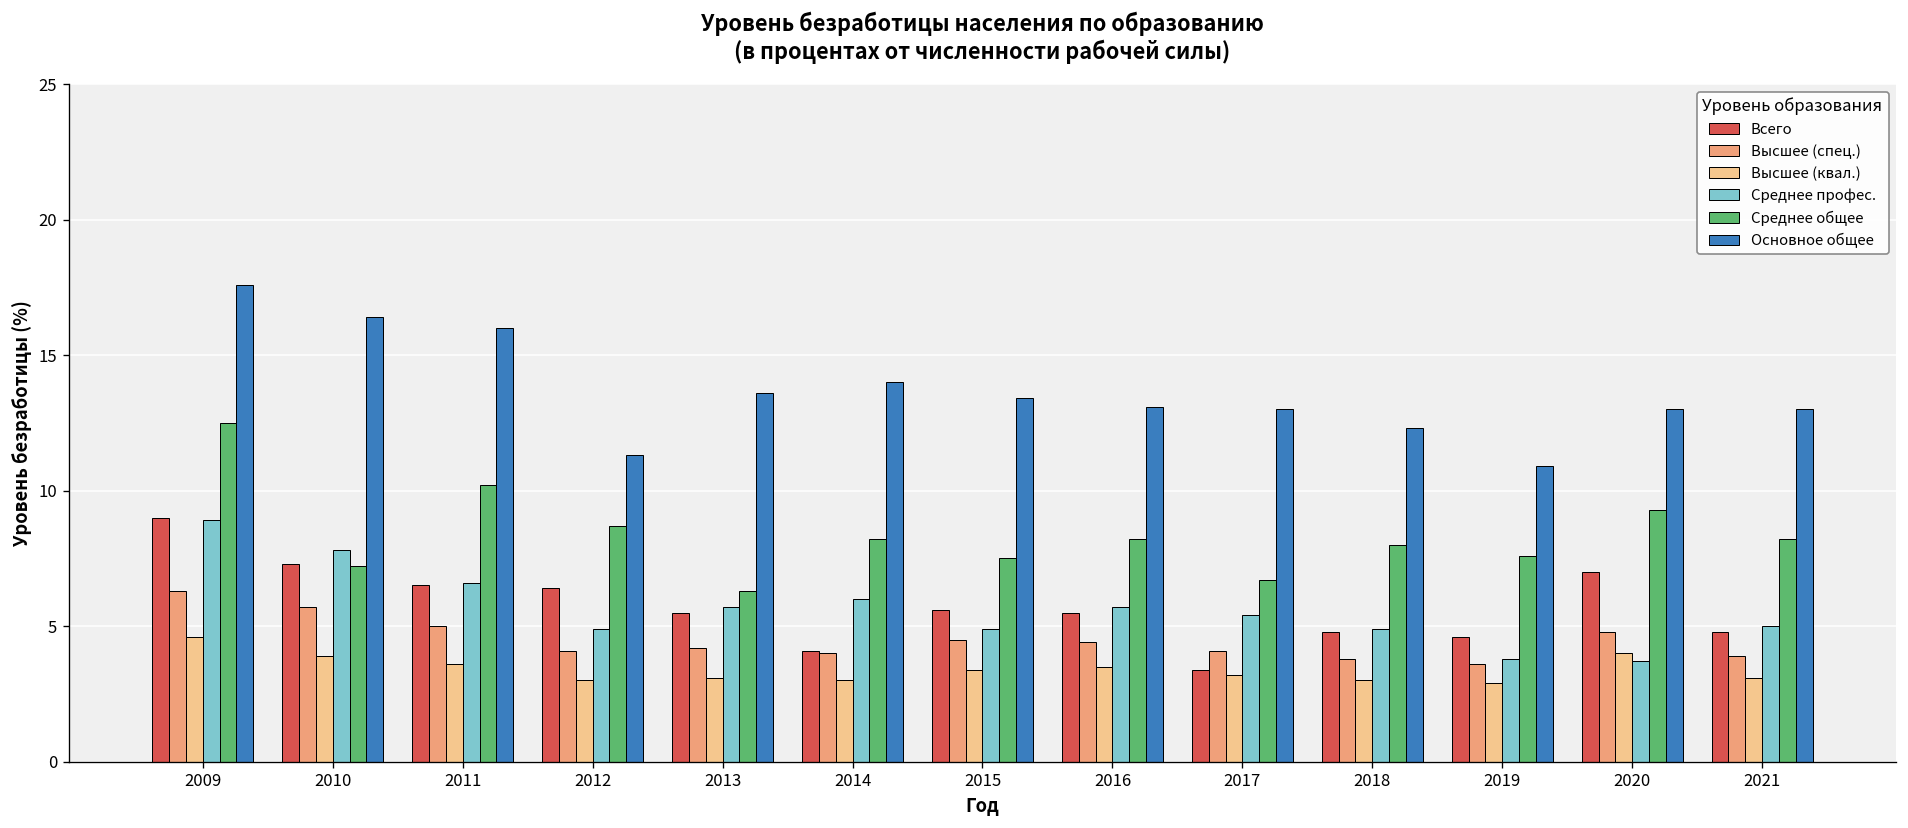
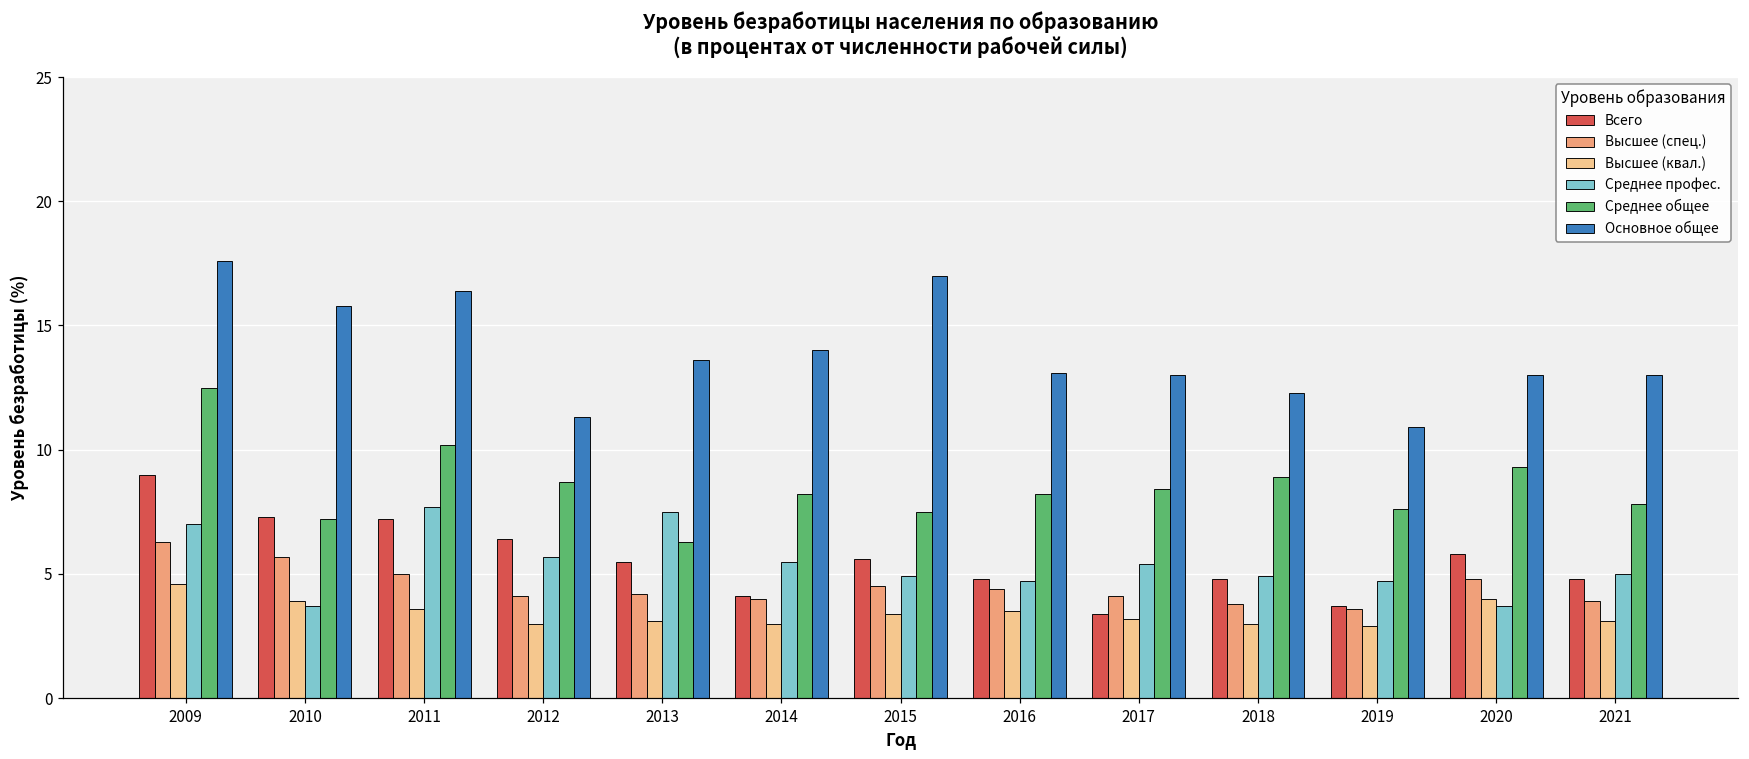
  {
    "Всего": {
      "2009": 9.0,
      "2010": 7.3,
-     "2011": 6.5,
+     "2011": 7.2,
      "2012": 6.4,
      "2013": 5.5,
      "2014": 4.1,
      "2015": 5.6,
-     "2016": 5.5,
+     "2016": 4.8,
      "2017": 3.4,
      "2018": 4.8,
-     "2019": 4.6,
-     "2020": 7.0,
+     "2019": 3.7,
+     "2020": 5.8,
      "2021": 4.8
    },
    "Среднее профес.": {
-     "2009": 8.9,
-     "2010": 7.8,
-     "2011": 6.6,
-     "2012": 4.9,
-     "2013": 5.7,
-     "2014": 6.0,
+     "2009": 7.0,
+     "2010": 3.7,
+     "2011": 7.7,
+     "2012": 5.7,
+     "2013": 7.5,
+     "2014": 5.5,
      "2015": 4.9,
-     "2016": 5.7,
+     "2016": 4.7,
      "2017": 5.4,
      "2018": 4.9,
-     "2019": 3.8,
+     "2019": 4.7,
      "2020": 3.7,
      "2021": 5.0
    },
    "Среднее общее": {
      "2009": 12.5,
      "2010": 7.2,
      "2011": 10.2,
      "2012": 8.7,
      "2013": 6.3,
      "2014": 8.2,
      "2015": 7.5,
      "2016": 8.2,
-     "2017": 6.7,
-     "2018": 8.0,
+     "2017": 8.4,
+     "2018": 8.9,
      "2019": 7.6,
      "2020": 9.3,
-     "2021": 8.2
+     "2021": 7.8
    },
    "Основное общее": {
      "2009": 17.6,
-     "2010": 16.4,
-     "2011": 16.0,
+     "2010": 15.8,
+     "2011": 16.4,
      "2012": 11.3,
      "2013": 13.6,
      "2014": 14.0,
-     "2015": 13.4,
+     "2015": 17.0,
      "2016": 13.1,
      "2017": 13.0,
      "2018": 12.3,
      "2019": 10.9,
      "2020": 13.0,
      "2021": 13.0
    }
  }
